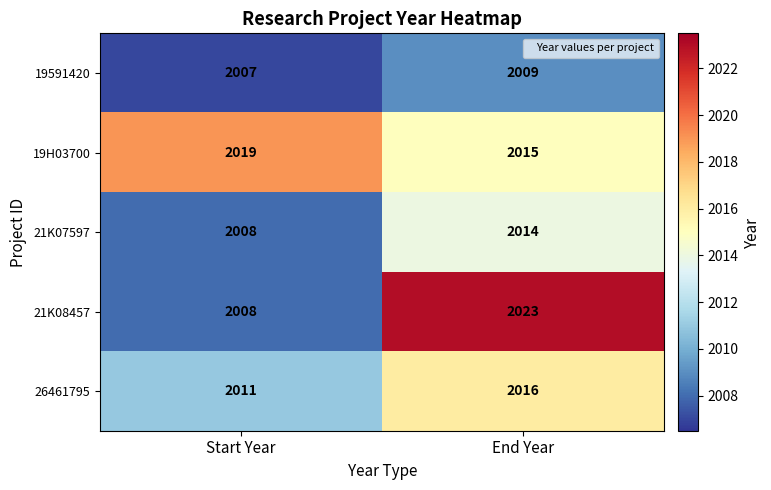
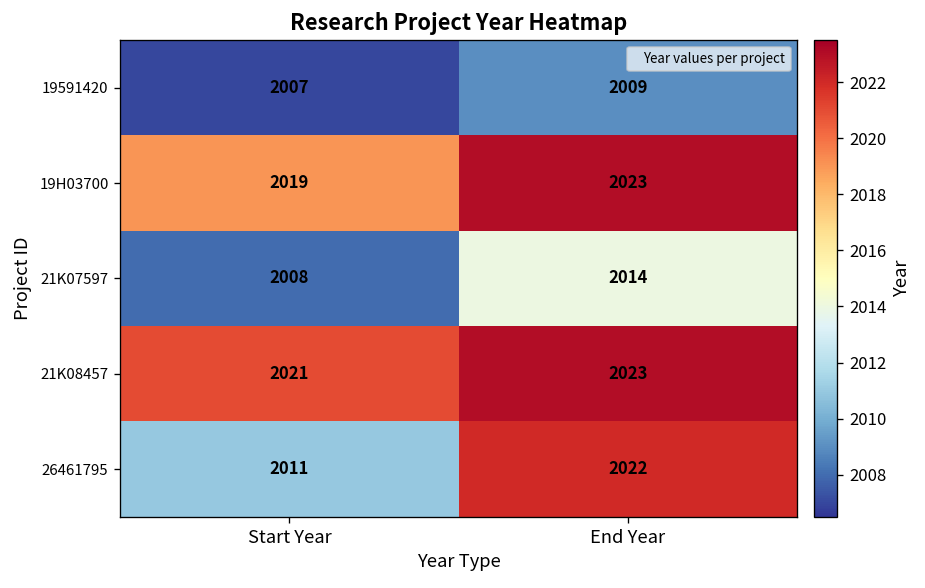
  {
    "19591420": {
      "Start Year": 2007,
      "End Year": 2009
    },
    "19H03700": {
      "Start Year": 2019,
-     "End Year": 2015
+     "End Year": 2023
    },
    "21K07597": {
      "Start Year": 2008,
      "End Year": 2014
    },
    "21K08457": {
-     "Start Year": 2008,
+     "Start Year": 2021,
      "End Year": 2023
    },
    "26461795": {
      "Start Year": 2011,
-     "End Year": 2016
+     "End Year": 2022
    }
  }
